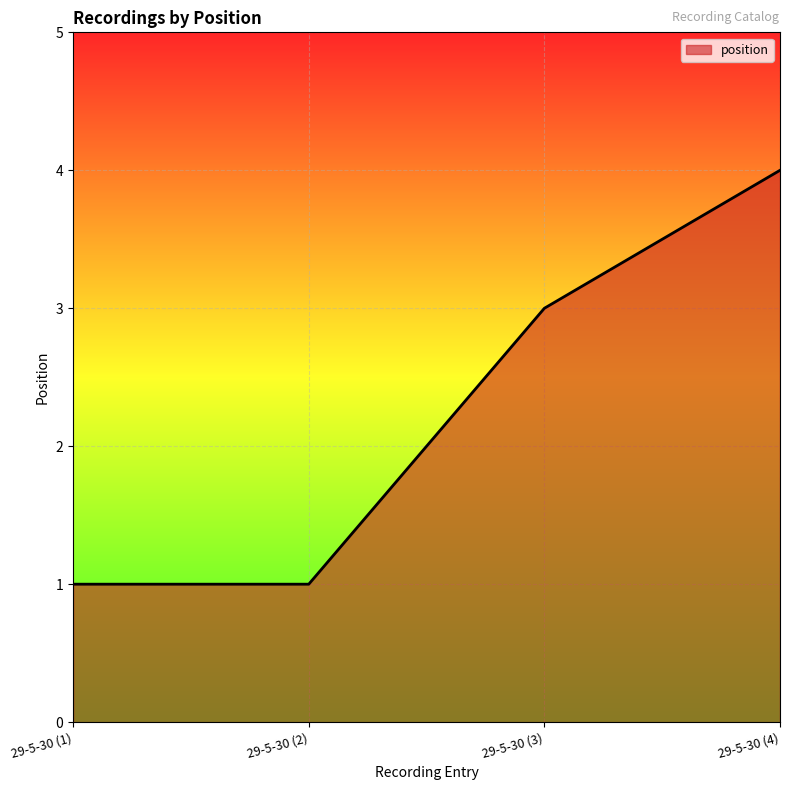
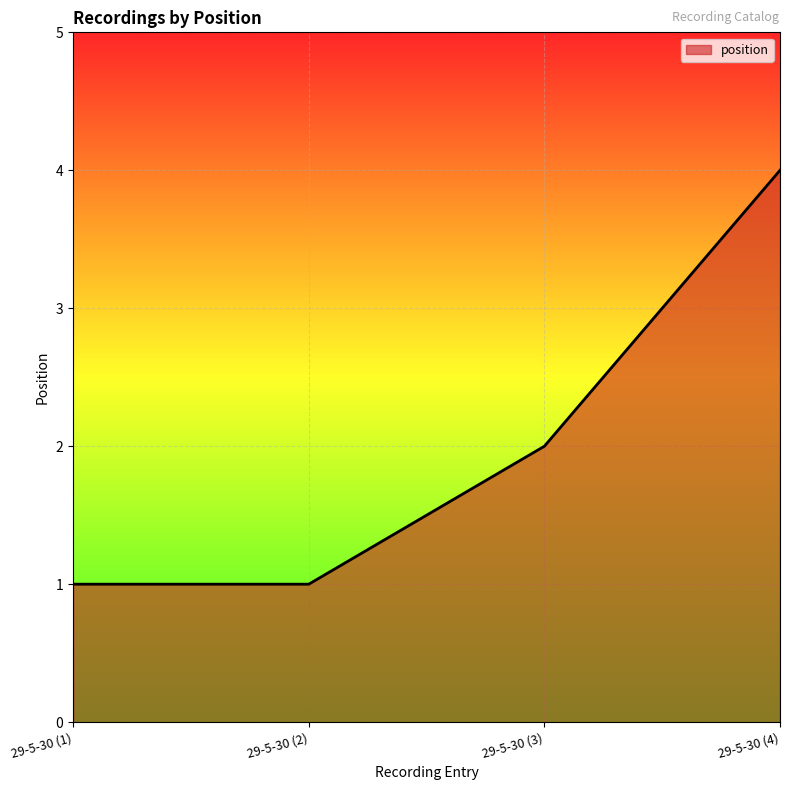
  {
    "29-5-30 (1)": 1,
    "29-5-30 (2)": 1,
-   "29-5-30 (3)": 3,
+   "29-5-30 (3)": 2,
    "29-5-30 (4)": 4
  }
